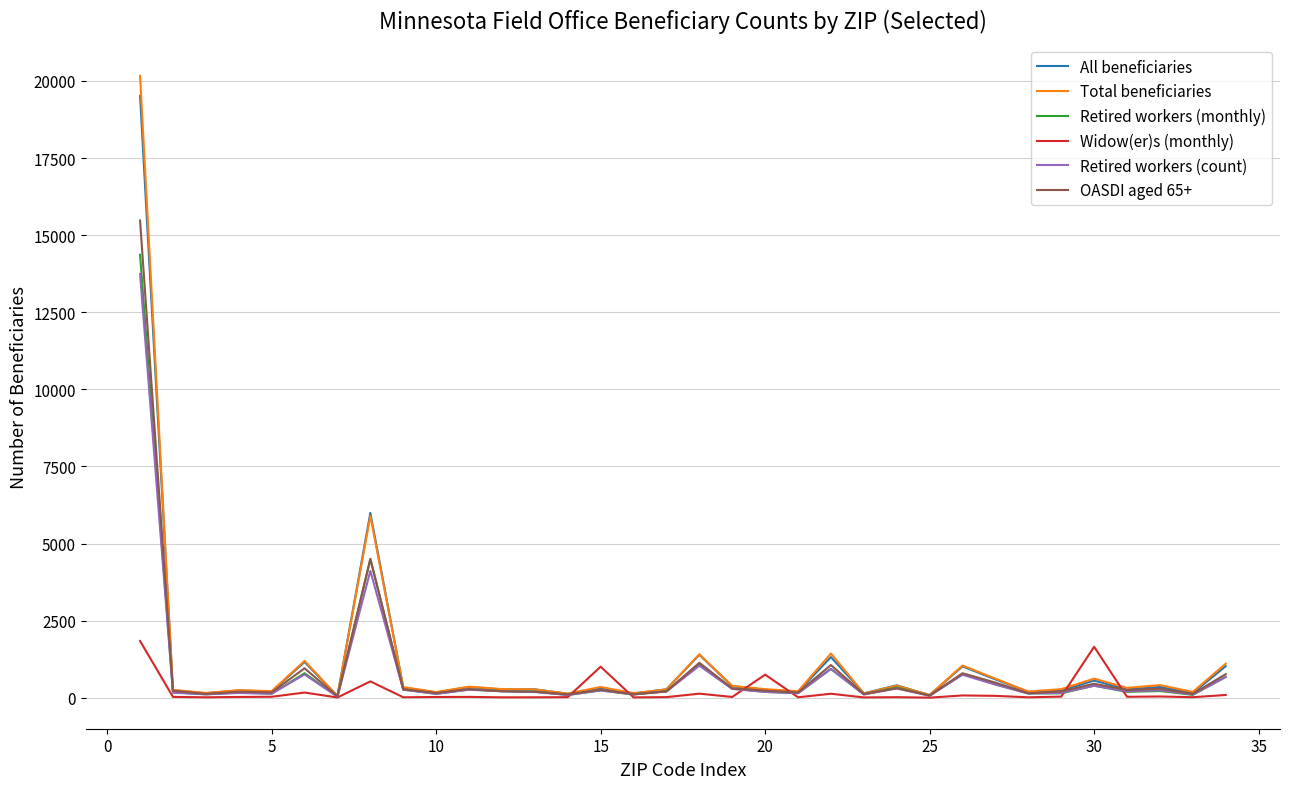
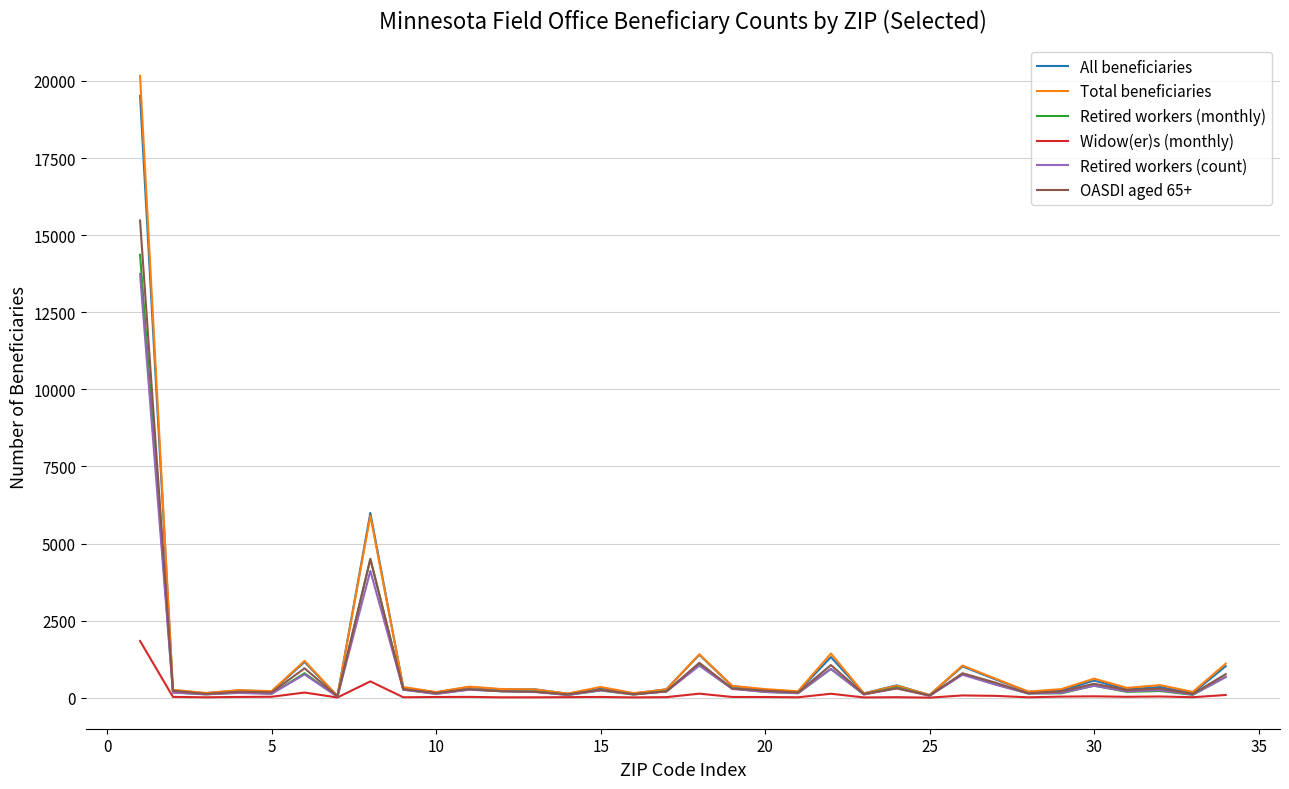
  {
    "Widow(er)s (monthly)": {
      "5": 0,
      "10": 0,
-     "15": 1000,
-     "20": 700,
-     "30": 1700
+     "15": 0,
+     "20": 0,
+     "30": 0
    }
  }
